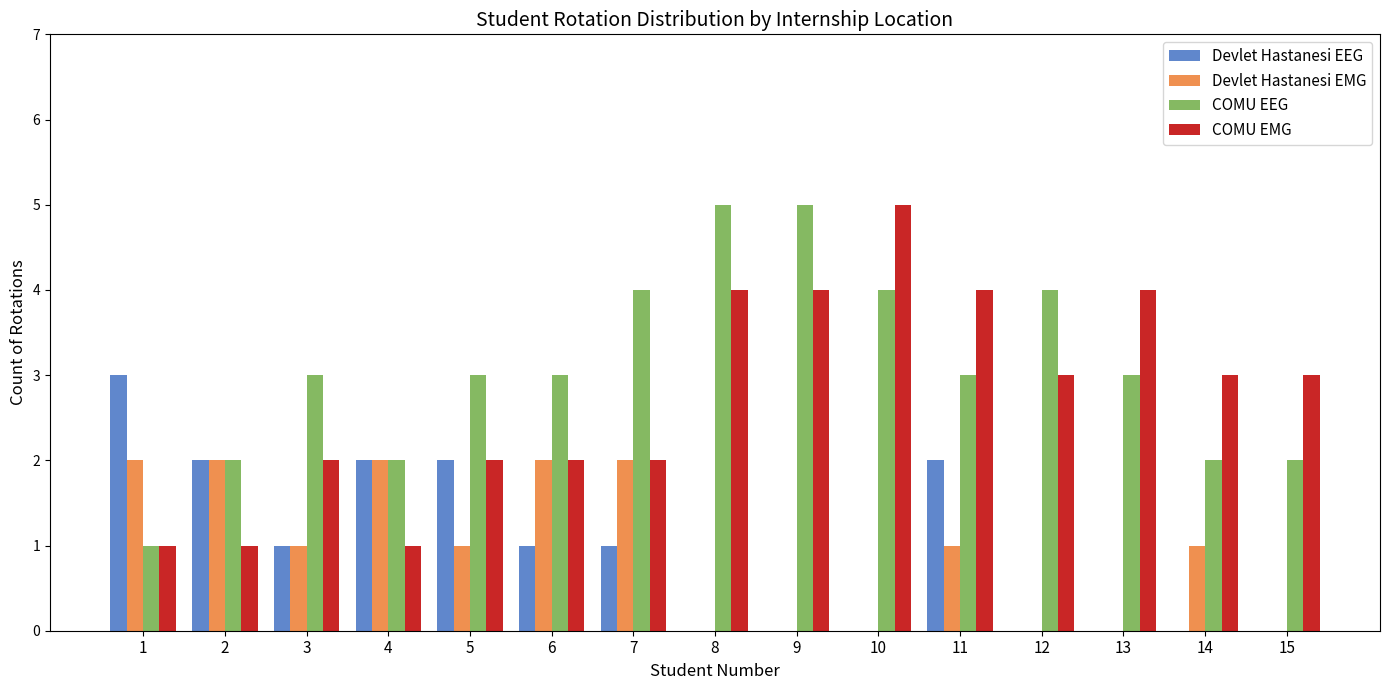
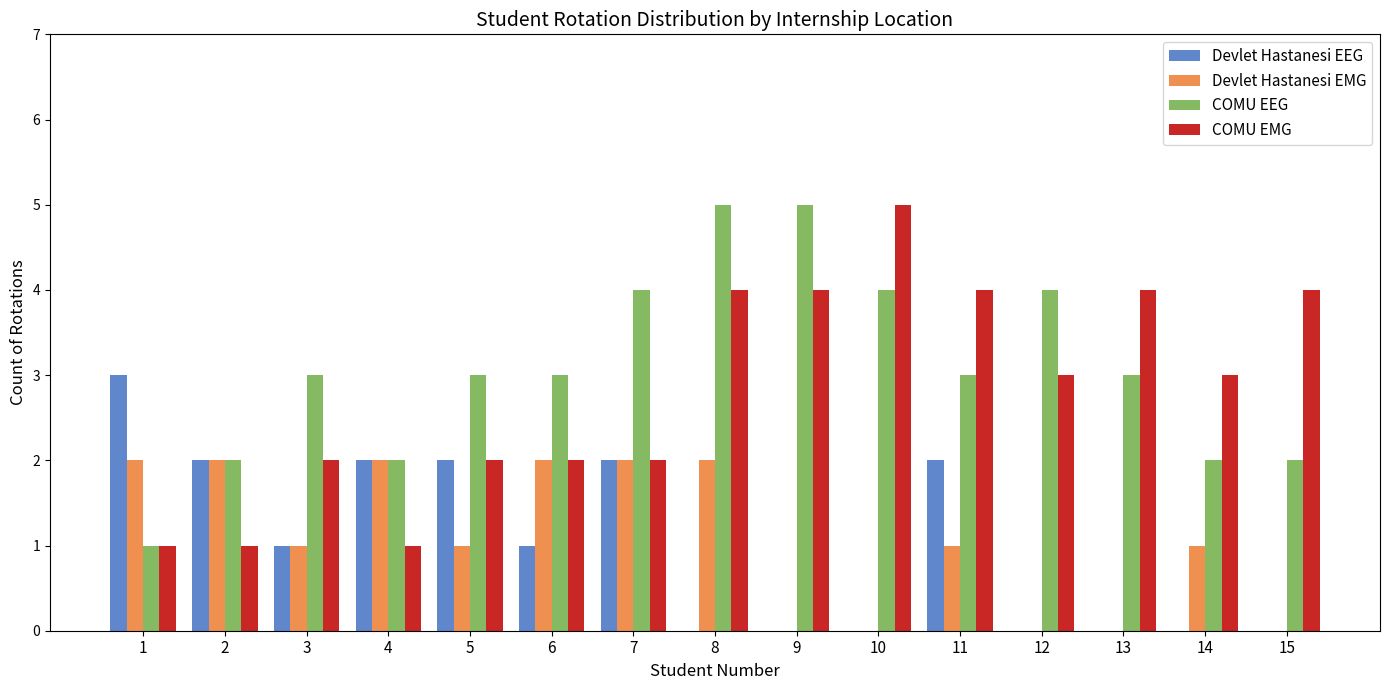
  {
    "Devlet Hastanesi EEG": {
      "1": 3,
      "2": 2,
      "3": 1,
      "4": 2,
      "5": 2,
      "6": 1,
-     "7": 1,
+     "7": 2,
      "8": 0,
      "9": 0,
      "10": 0,
      "11": 2,
      "12": 0,
      "13": 0,
      "14": 0,
      "15": 0
    },
    "Devlet Hastanesi EMG": {
      "1": 2,
      "2": 2,
      "3": 1,
      "4": 2,
      "5": 1,
      "6": 2,
      "7": 2,
-     "8": 0,
+     "8": 2,
      "9": 0,
      "10": 0,
      "11": 1,
      "12": 0,
      "13": 0,
      "14": 1,
      "15": 0
    },
    "COMU EEG": {
      "1": 1,
      "2": 2,
      "3": 3,
      "4": 2,
      "5": 3,
      "6": 3,
      "7": 4,
      "8": 5,
      "9": 5,
      "10": 4,
      "11": 3,
      "12": 4,
      "13": 3,
      "14": 2,
      "15": 2
    },
    "COMU EMG": {
      "1": 1,
      "2": 1,
      "3": 2,
      "4": 1,
      "5": 2,
      "6": 2,
      "7": 2,
      "8": 4,
      "9": 4,
      "10": 5,
      "11": 4,
      "12": 3,
      "13": 4,
      "14": 3,
-     "15": 3
+     "15": 4
    }
  }
